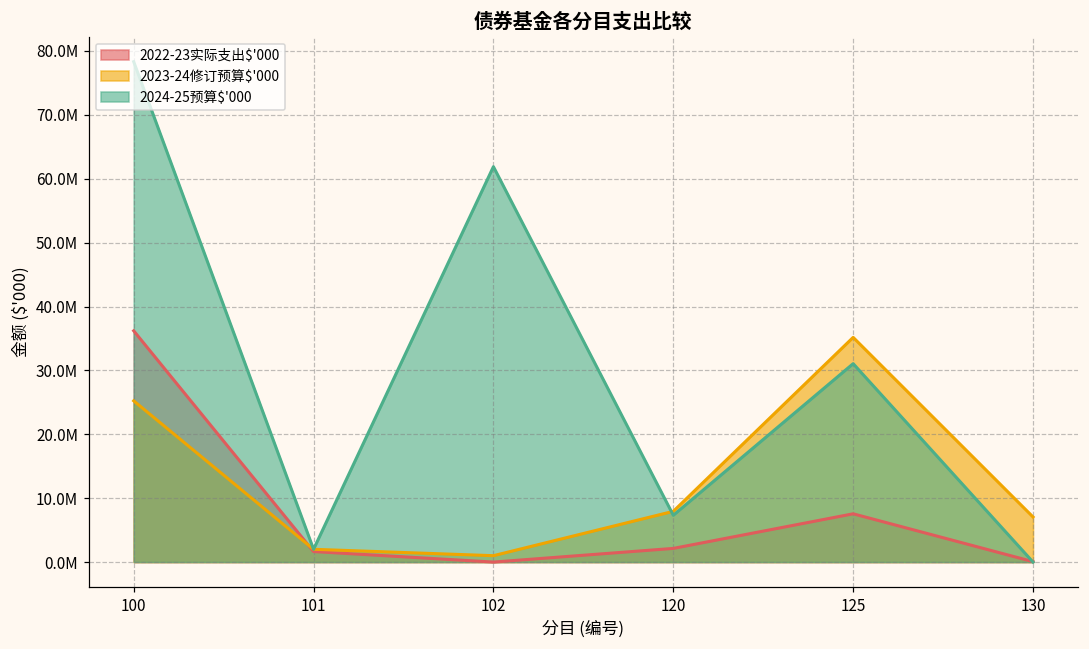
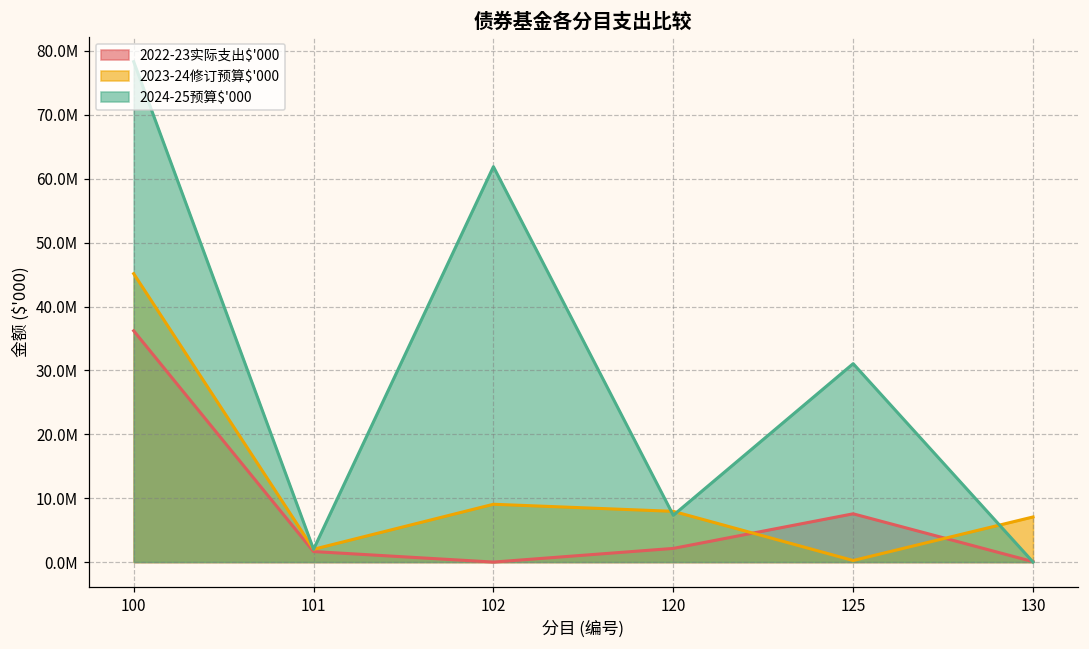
  {
    "2022-23实际支出$'000": {
      "100": 36000000,
      "102": 0,
      "120": 2000000,
      "125": 8000000
    },
    "2023-24修订预算$'000": {
-     "100": 25000000,
-     "102": 1000000,
+     "100": 45000000,
+     "102": 9000000,
      "120": 8000000,
-     "125": 35000000,
+     "125": 0,
      "130": 7000000
    },
    "2024-25预算$'000": {
      "102": 62000000,
      "120": 7000000,
      "125": 31000000
    }
  }
